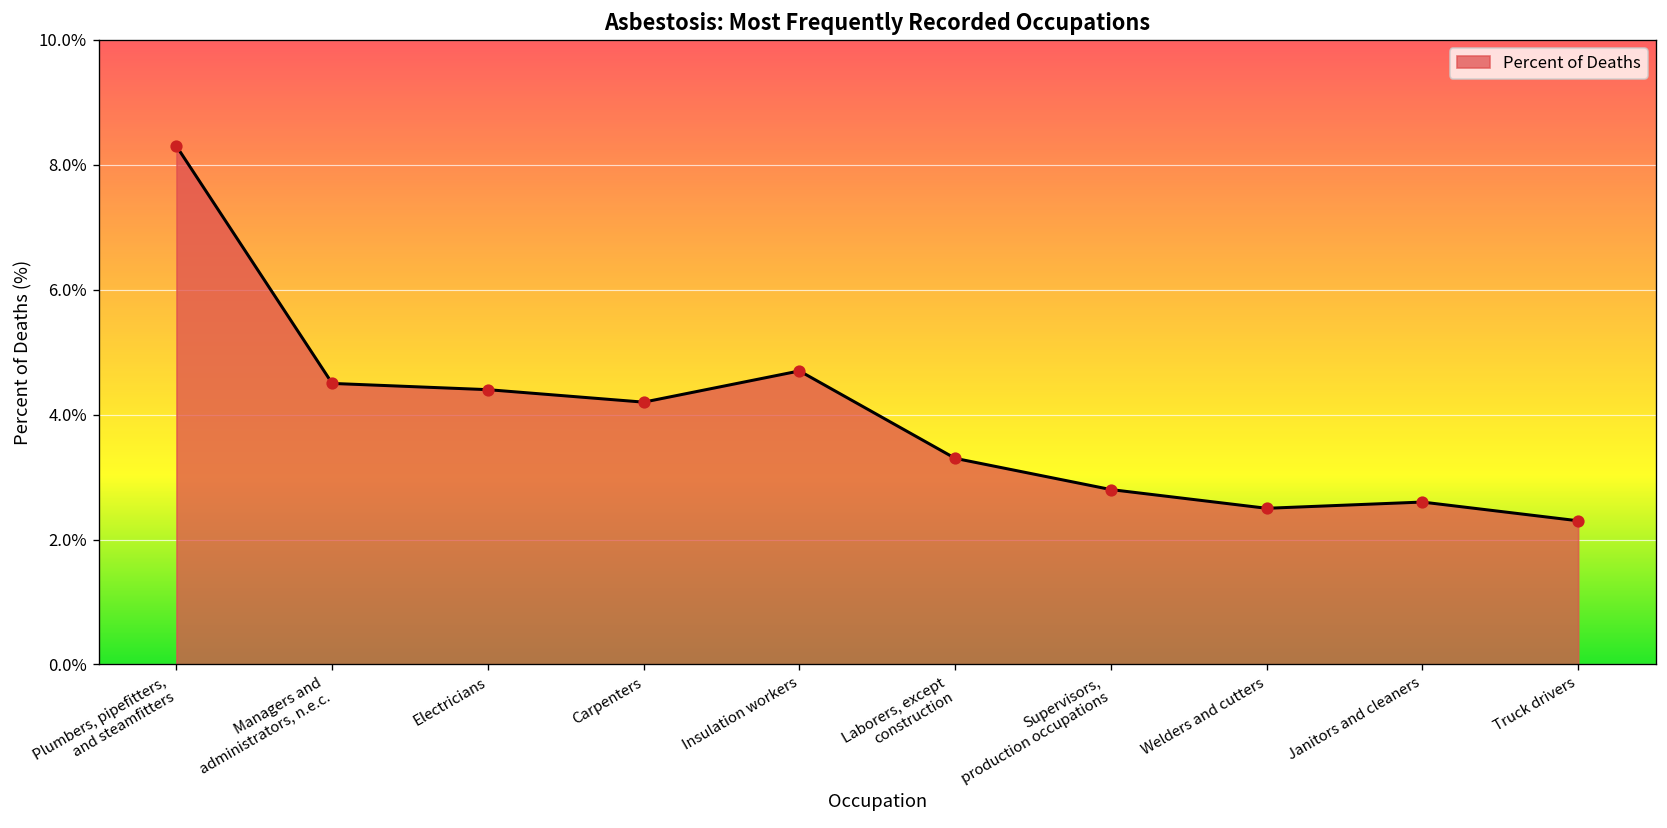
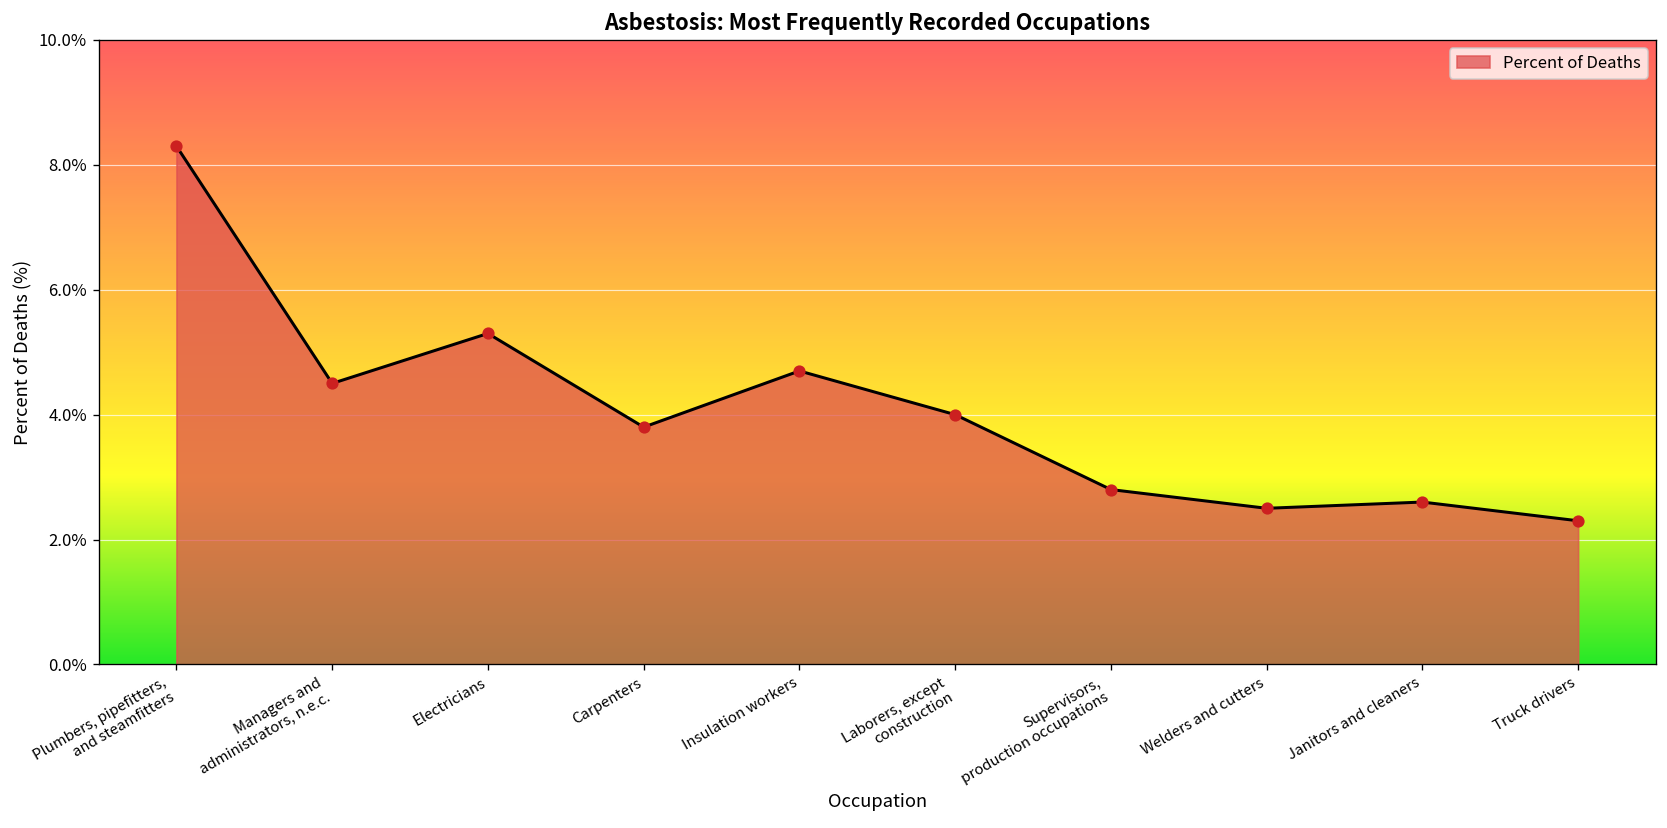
  {
    "Plumbers, pipefitters, and steamfitters": "8.3%",
    "Managers and administrators, n.e.c.": "4.5%",
-   "Electricians": "4.4%",
-   "Carpenters": "4.2%",
+   "Electricians": "5.3%",
+   "Carpenters": "3.8%",
    "Insulation workers": "4.7%",
-   "Laborers, except construction": "3.3%",
+   "Laborers, except construction": "4.0%",
    "Supervisors, production occupations": "2.8%",
    "Welders and cutters": "2.5%",
    "Janitors and cleaners": "2.6%",
    "Truck drivers": "2.3%"
  }
